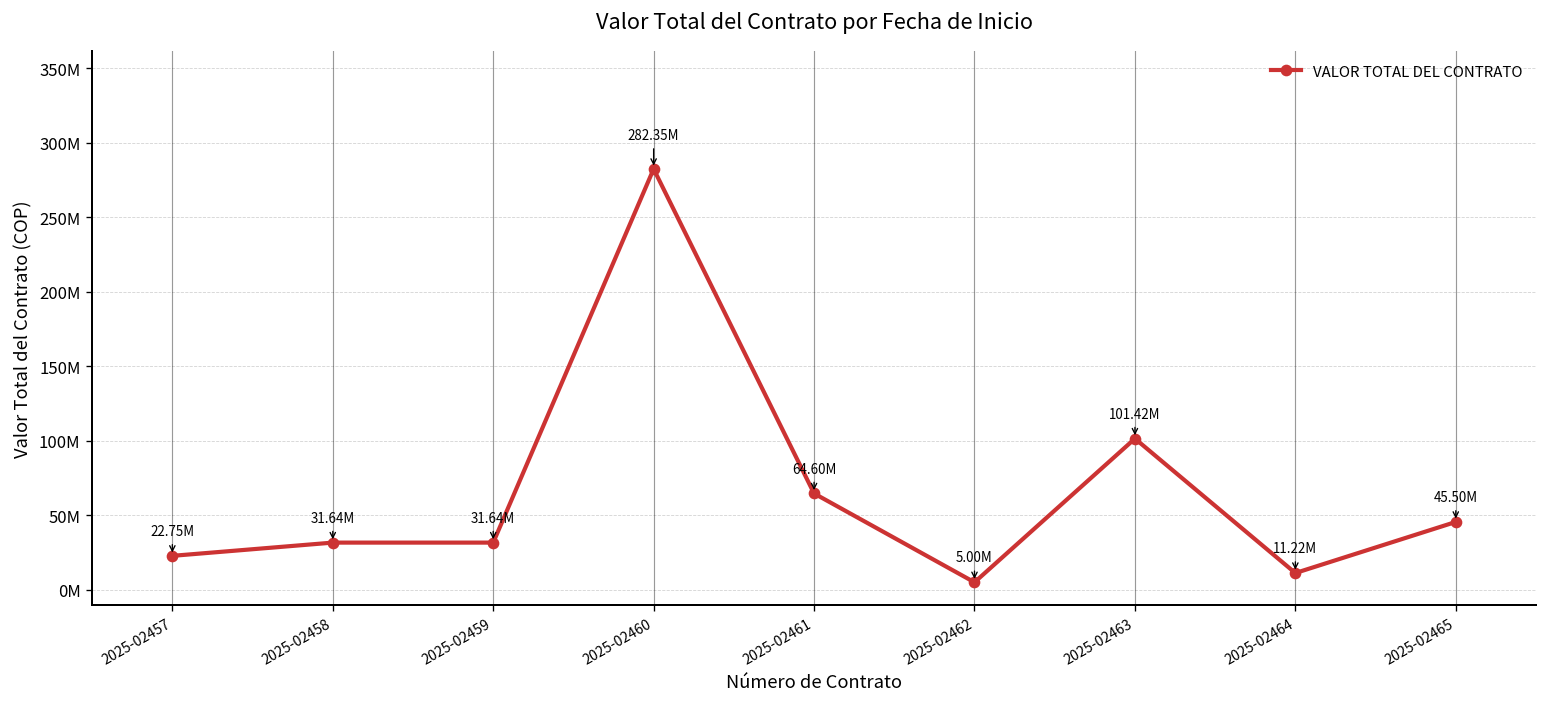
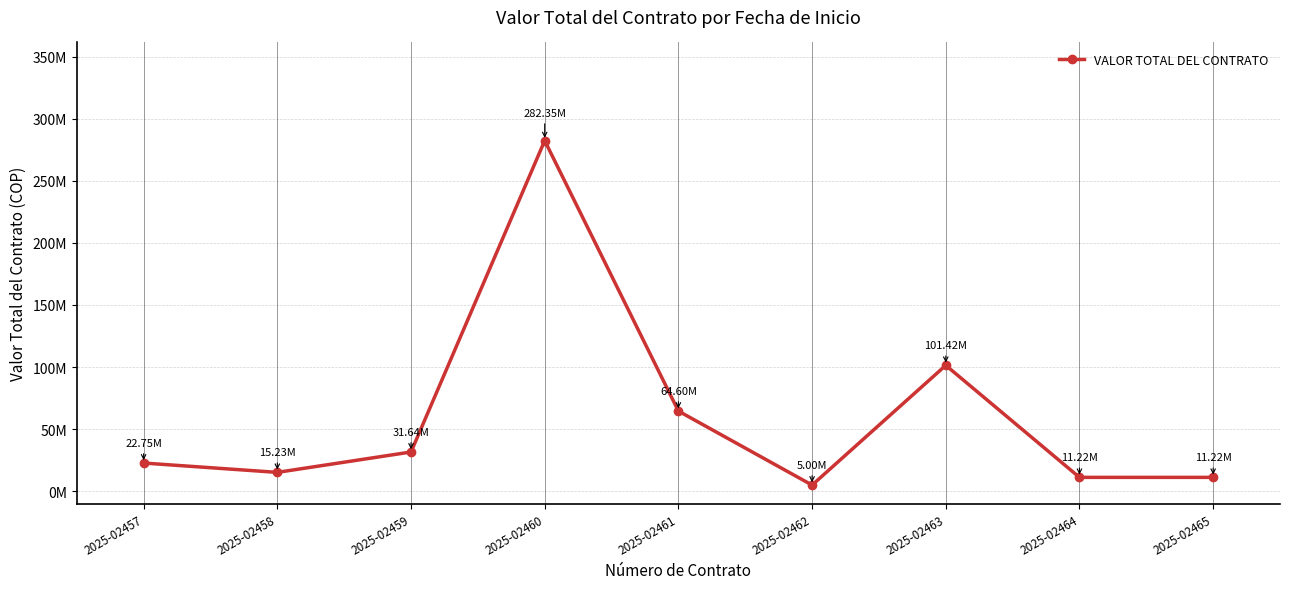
  {
    "2025-02457": "22.75M",
-   "2025-02458": "31.64M",
+   "2025-02458": "15.23M",
    "2025-02459": "31.64M",
    "2025-02460": "282.35M",
    "2025-02461": "64.60M",
    "2025-02462": "5.00M",
    "2025-02463": "101.42M",
    "2025-02464": "11.22M",
-   "2025-02465": "45.50M"
+   "2025-02465": "11.22M"
  }
